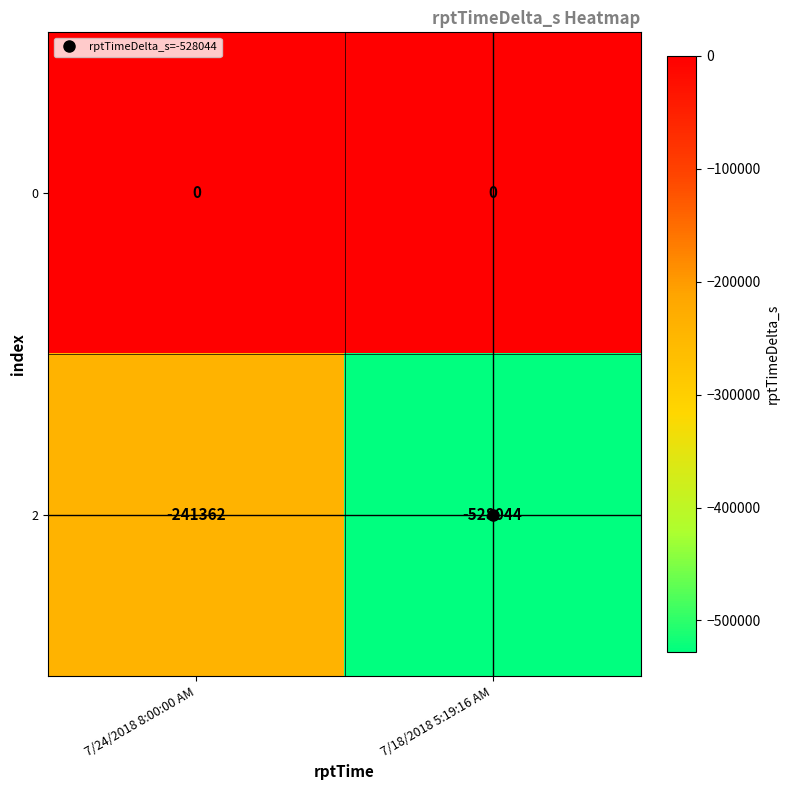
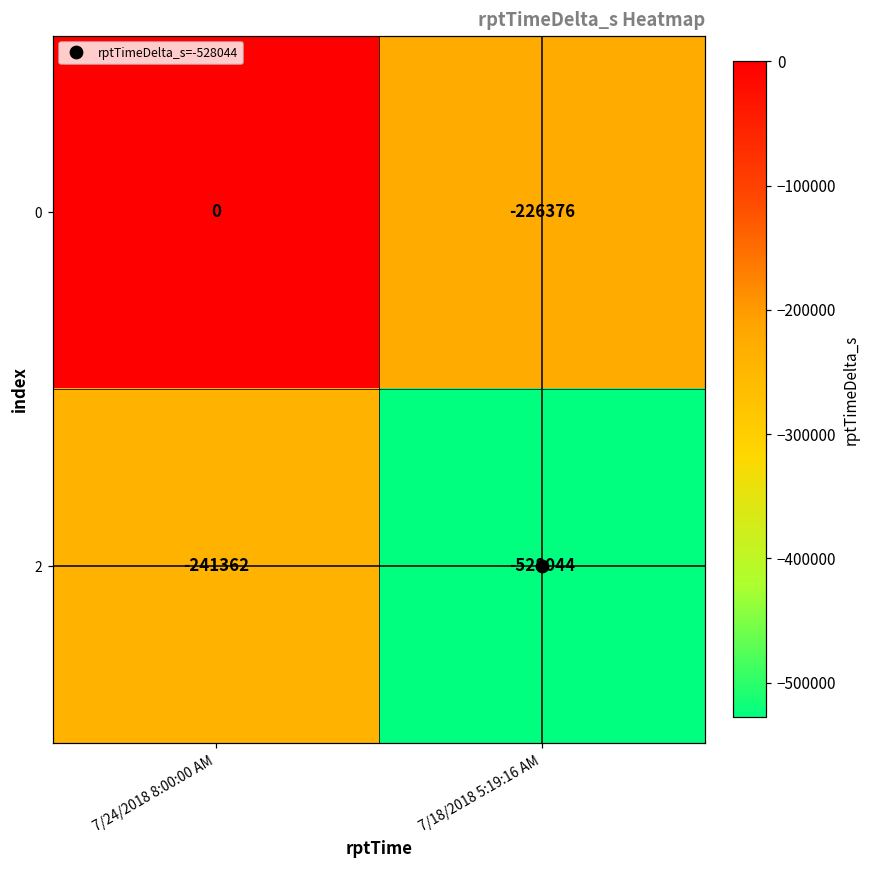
  {
    "0": {
      "7/24/2018 8:00:00 AM": 0,
-     "7/18/2018 5:19:16 AM": 0
+     "7/18/2018 5:19:16 AM": -226376
    },
    "2": {
      "7/24/2018 8:00:00 AM": -241362
    }
  }
